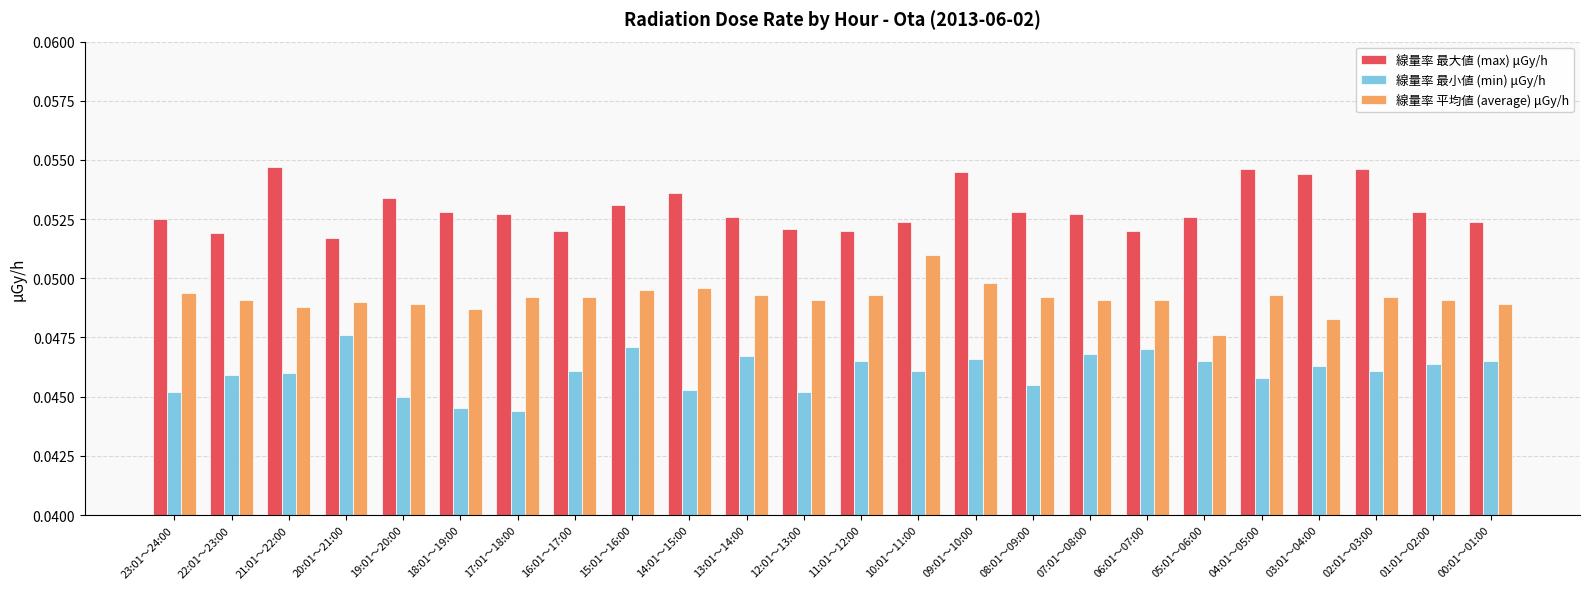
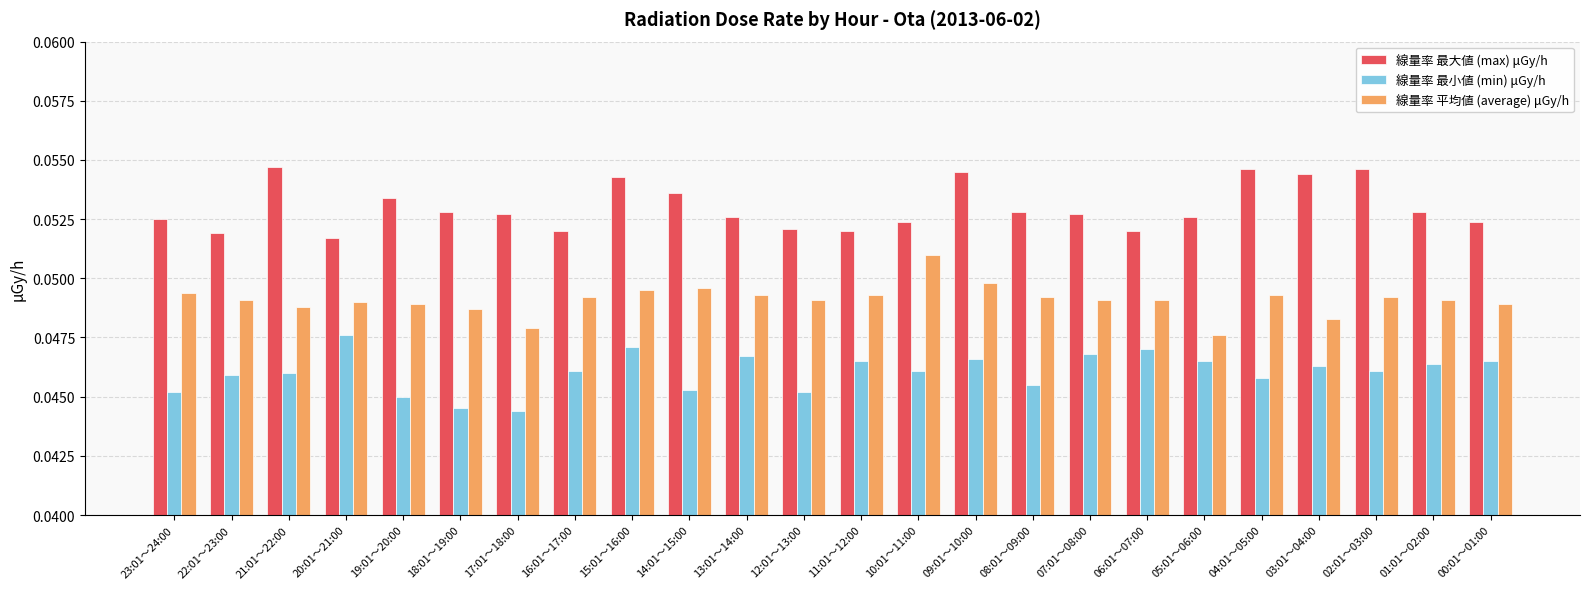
  {
    "線量率 最大値 (max) μGy/h": {
      "23:01～24:00": 0.0525,
      "22:01～23:00": 0.0519,
      "21:01～22:00": 0.0547,
      "20:01～21:00": 0.0517,
      "19:01～20:00": 0.0534,
      "18:01～19:00": 0.0528,
      "17:01～18:00": 0.0527,
      "16:01～17:00": 0.0520,
-     "15:01～16:00": 0.0531,
+     "15:01～16:00": 0.0543,
      "14:01～15:00": 0.0536,
      "13:01～14:00": 0.0526,
      "12:01～13:00": 0.0521,
      "11:01～12:00": 0.0520,
      "10:01～11:00": 0.0524,
      "09:01～10:00": 0.0545,
      "08:01～09:00": 0.0528,
      "07:01～08:00": 0.0527,
      "06:01～07:00": 0.0520,
      "05:01～06:00": 0.0526,
      "04:01～05:00": 0.0546,
      "03:01～04:00": 0.0544,
      "02:01～03:00": 0.0546,
      "01:01～02:00": 0.0528,
      "00:01～01:00": 0.0524
    },
    "線量率 最小値 (min) μGy/h": {
      "23:01～24:00": 0.0452,
      "22:01～23:00": 0.0459,
      "21:01～22:00": 0.0460,
      "20:01～21:00": 0.0476,
      "19:01～20:00": 0.0450,
      "18:01～19:00": 0.0445,
      "17:01～18:00": 0.0444,
      "16:01～17:00": 0.0461,
      "15:01～16:00": 0.0471,
      "14:01～15:00": 0.0453,
      "13:01～14:00": 0.0467,
      "12:01～13:00": 0.0452,
      "11:01～12:00": 0.0465,
      "10:01～11:00": 0.0461,
      "09:01～10:00": 0.0466,
      "08:01～09:00": 0.0455,
      "07:01～08:00": 0.0468,
      "06:01～07:00": 0.0470,
      "05:01～06:00": 0.0465,
      "04:01～05:00": 0.0458,
      "03:01～04:00": 0.0463,
      "02:01～03:00": 0.0461,
      "01:01～02:00": 0.0464,
      "00:01～01:00": 0.0465
    },
    "線量率 平均値 (average) μGy/h": {
      "23:01～24:00": 0.0494,
      "22:01～23:00": 0.0491,
      "21:01～22:00": 0.0488,
      "20:01～21:00": 0.0490,
      "19:01～20:00": 0.0489,
      "18:01～19:00": 0.0487,
-     "17:01～18:00": 0.0492,
+     "17:01～18:00": 0.0479,
      "16:01～17:00": 0.0492,
      "15:01～16:00": 0.0495,
      "14:01～15:00": 0.0496,
      "13:01～14:00": 0.0493,
      "12:01～13:00": 0.0491,
      "11:01～12:00": 0.0493,
      "10:01～11:00": 0.0510,
      "09:01～10:00": 0.0498,
      "08:01～09:00": 0.0492,
      "07:01～08:00": 0.0491,
      "06:01～07:00": 0.0491,
      "05:01～06:00": 0.0476,
      "04:01～05:00": 0.0493,
      "03:01～04:00": 0.0483,
      "02:01～03:00": 0.0492,
      "01:01～02:00": 0.0491,
      "00:01～01:00": 0.0489
    }
  }
